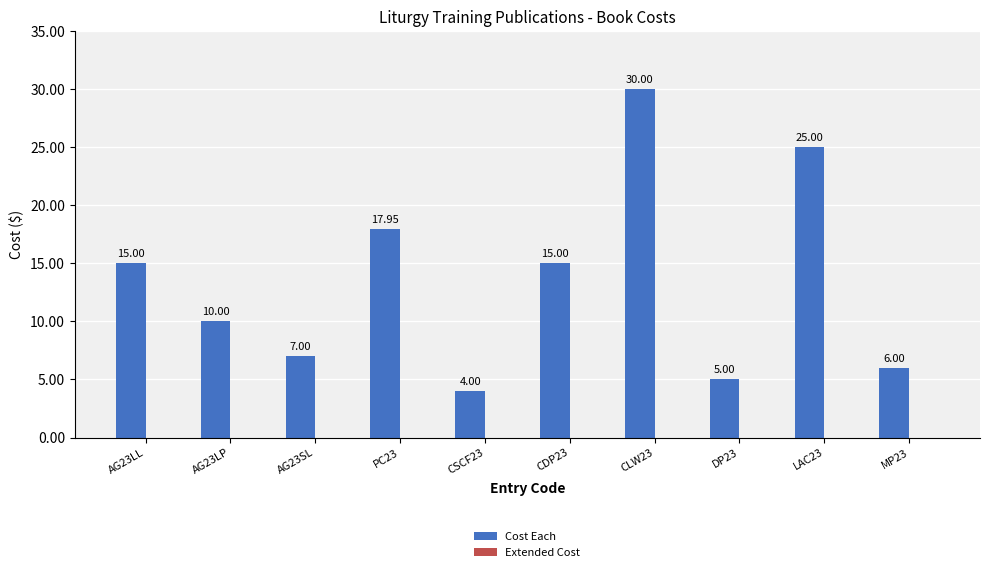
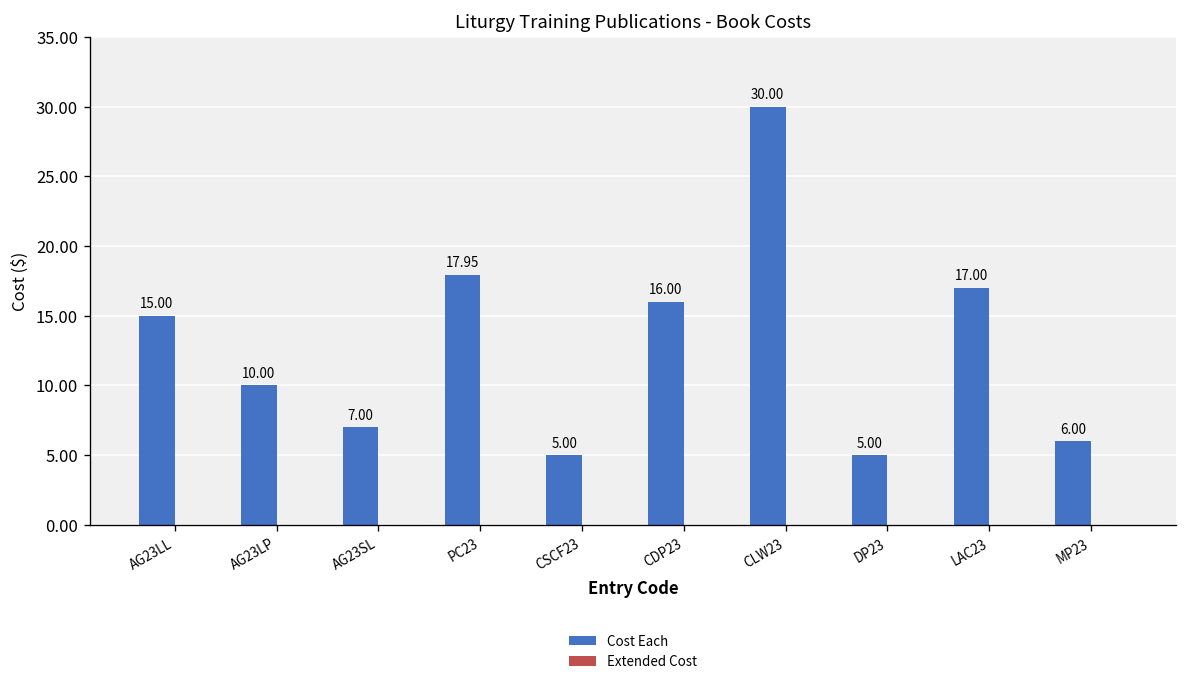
  {
    "Cost Each": {
      "AG23LL": 15.00,
      "AG23LP": 10.00,
      "AG23SL": 7.00,
      "PC23": 17.95,
-     "CSCF23": 4.00,
-     "CDP23": 15.00,
+     "CSCF23": 5.00,
+     "CDP23": 16.00,
      "CLW23": 30.00,
      "DP23": 5.00,
-     "LAC23": 25.00,
+     "LAC23": 17.00,
      "MP23": 6.00
    },
    "Extended Cost": {
      "AG23LL": 0.0,
      "AG23LP": 0.0,
      "AG23SL": 0.0,
      "PC23": 0.0,
      "CSCF23": 0.0,
      "CDP23": 0.0,
      "CLW23": 0.0,
      "DP23": 0.0,
      "LAC23": 0.0,
      "MP23": 0.0
    }
  }
